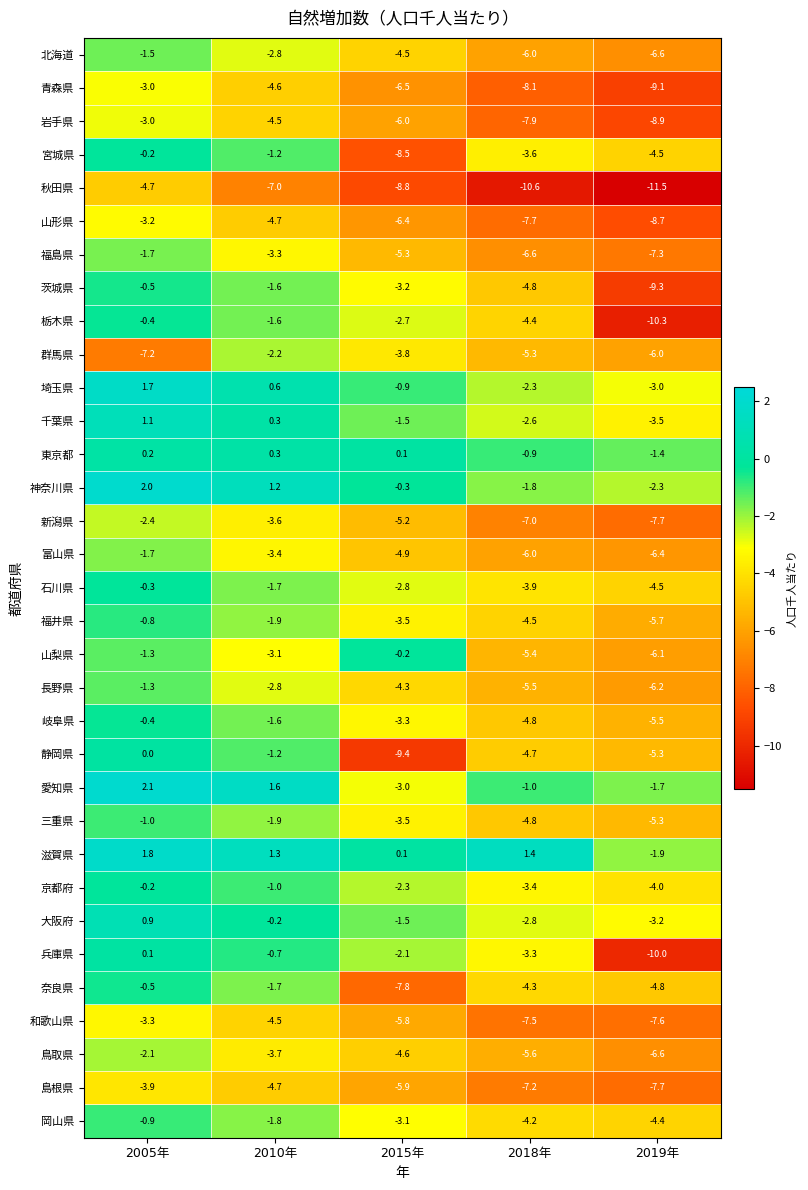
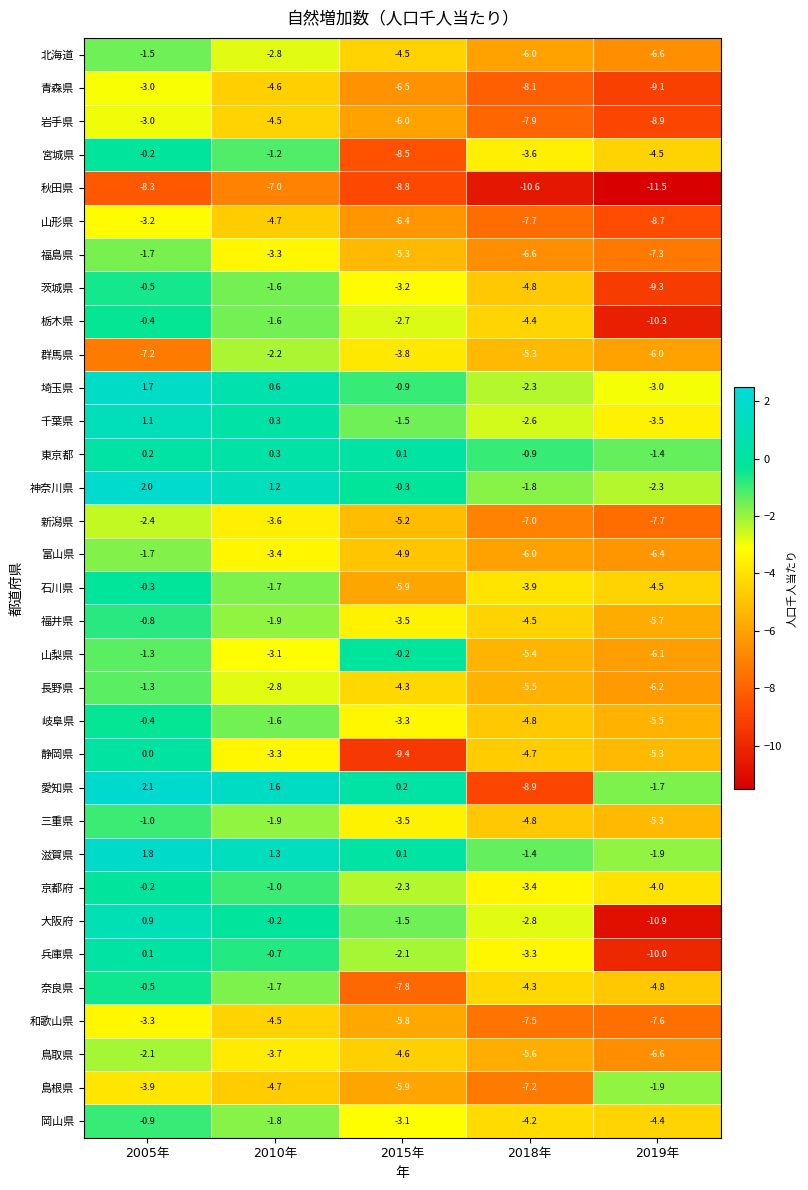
  {
    "北海道": {
      "2005年": -1.5,
      "2010年": -2.8,
      "2015年": -4.5,
      "2018年": -6.0,
      "2019年": -6.6
    },
    "青森県": {
      "2005年": -3.0,
      "2010年": -4.6,
      "2015年": -6.5,
      "2018年": -8.1,
      "2019年": -9.1
    },
    "岩手県": {
      "2005年": -3.0,
      "2010年": -4.5,
      "2015年": -6.0,
      "2018年": -7.9,
      "2019年": -8.9
    },
    "宮城県": {
      "2005年": -0.2,
      "2010年": -1.2,
      "2015年": -8.5,
      "2018年": -3.6,
      "2019年": -4.5
    },
    "秋田県": {
-     "2005年": -4.7,
+     "2005年": -8.3,
      "2010年": -7.0,
      "2015年": -8.8,
      "2018年": -10.6,
      "2019年": -11.5
    },
    "山形県": {
      "2005年": -3.2,
      "2010年": -4.7,
      "2015年": -6.4,
      "2018年": -7.7,
      "2019年": -8.7
    },
    "福島県": {
      "2005年": -1.7,
      "2010年": -3.3,
      "2015年": -5.3,
      "2018年": -6.6,
      "2019年": -7.3
    },
    "茨城県": {
      "2005年": -0.5,
      "2010年": -1.6,
      "2015年": -3.2,
      "2018年": -4.8,
      "2019年": -9.3
    },
    "栃木県": {
      "2005年": -0.4,
      "2010年": -1.6,
      "2015年": -2.7,
      "2018年": -4.4,
      "2019年": -10.3
    },
    "群馬県": {
      "2005年": -7.2,
      "2010年": -2.2,
      "2015年": -3.8,
      "2018年": -5.3,
      "2019年": -6.0
    },
    "埼玉県": {
      "2005年": 1.7,
      "2010年": 0.6,
      "2015年": -0.9,
      "2018年": -2.3,
      "2019年": -3.0
    },
    "千葉県": {
      "2005年": 1.1,
      "2010年": 0.3,
      "2015年": -1.5,
      "2018年": -2.6,
      "2019年": -3.5
    },
    "東京都": {
      "2005年": 0.2,
      "2010年": 0.3,
      "2015年": 0.1,
      "2018年": -0.9,
      "2019年": -1.4
    },
    "神奈川県": {
      "2005年": 2.0,
      "2010年": 1.2,
      "2015年": -0.3,
      "2018年": -1.8,
      "2019年": -2.3
    },
    "新潟県": {
      "2005年": -2.4,
      "2010年": -3.6,
      "2015年": -5.2,
      "2018年": -7.0,
      "2019年": -7.7
    },
    "富山県": {
      "2005年": -1.7,
      "2010年": -3.4,
      "2015年": -4.9,
      "2018年": -6.0,
      "2019年": -6.4
    },
    "石川県": {
      "2005年": -0.3,
      "2010年": -1.7,
-     "2015年": -2.8,
+     "2015年": -5.9,
      "2018年": -3.9,
      "2019年": -4.5
    },
    "福井県": {
      "2005年": -0.8,
      "2010年": -1.9,
      "2015年": -3.5,
      "2018年": -4.5,
      "2019年": -5.7
    },
    "山梨県": {
      "2005年": -1.3,
      "2010年": -3.1,
      "2015年": -0.2,
      "2018年": -5.4,
      "2019年": -6.1
    },
    "長野県": {
      "2005年": -1.3,
      "2010年": -2.8,
      "2015年": -4.3,
      "2018年": -5.5,
      "2019年": -6.2
    },
    "岐阜県": {
      "2005年": -0.4,
      "2010年": -1.6,
      "2015年": -3.3,
      "2018年": -4.8,
      "2019年": -5.5
    },
    "静岡県": {
      "2005年": 0.0,
-     "2010年": -1.2,
+     "2010年": -3.3,
      "2015年": -9.4,
      "2018年": -4.7,
      "2019年": -5.3
    },
    "愛知県": {
      "2005年": 2.1,
      "2010年": 1.6,
-     "2015年": -3.0,
-     "2018年": -1.0,
+     "2015年": 0.2,
+     "2018年": -8.9,
      "2019年": -1.7
    },
    "三重県": {
      "2005年": -1.0,
      "2010年": -1.9,
      "2015年": -3.5,
      "2018年": -4.8,
      "2019年": -5.3
    },
    "滋賀県": {
      "2005年": 1.8,
      "2010年": 1.3,
      "2015年": 0.1,
-     "2018年": 1.4,
+     "2018年": -1.4,
      "2019年": -1.9
    },
    "京都府": {
      "2005年": -0.2,
      "2010年": -1.0,
      "2015年": -2.3,
      "2018年": -3.4,
      "2019年": -4.0
    },
    "大阪府": {
      "2005年": 0.9,
      "2010年": -0.2,
      "2015年": -1.5,
      "2018年": -2.8,
-     "2019年": -3.2
+     "2019年": -10.9
    },
    "兵庫県": {
      "2005年": 0.1,
      "2010年": -0.7,
      "2015年": -2.1,
      "2018年": -3.3,
      "2019年": -10.0
    },
    "奈良県": {
      "2005年": -0.5,
      "2010年": -1.7,
      "2015年": -7.8,
      "2018年": -4.3,
      "2019年": -4.8
    },
    "和歌山県": {
      "2005年": -3.3,
      "2010年": -4.5,
      "2015年": -5.8,
      "2018年": -7.5,
      "2019年": -7.6
    },
    "鳥取県": {
      "2005年": -2.1,
      "2010年": -3.7,
      "2015年": -4.6,
      "2018年": -5.6,
      "2019年": -6.6
    },
    "島根県": {
      "2005年": -3.9,
      "2010年": -4.7,
      "2015年": -5.9,
      "2018年": -7.2,
-     "2019年": -7.7
+     "2019年": -1.9
    },
    "岡山県": {
      "2005年": -0.9,
      "2010年": -1.8,
      "2015年": -3.1,
      "2018年": -4.2,
      "2019年": -4.4
    }
  }
